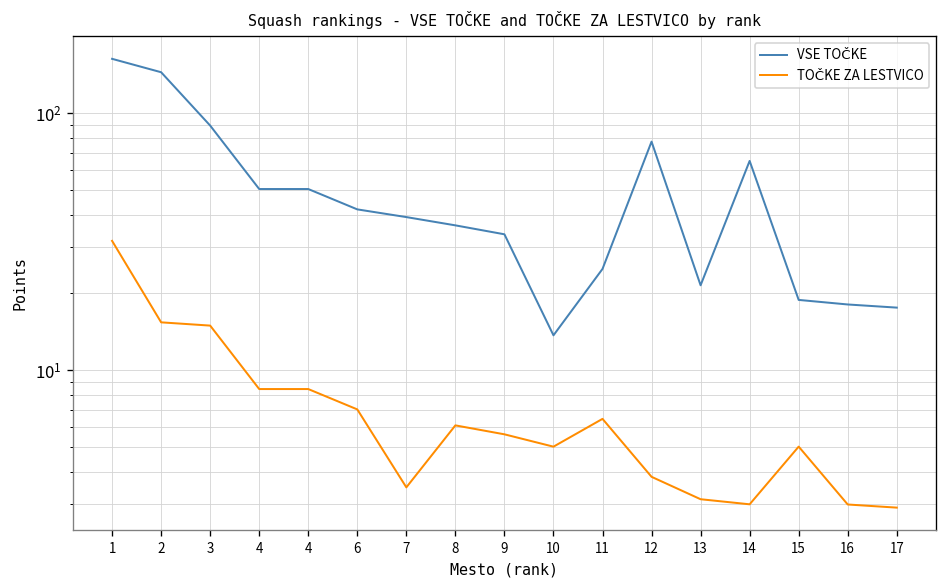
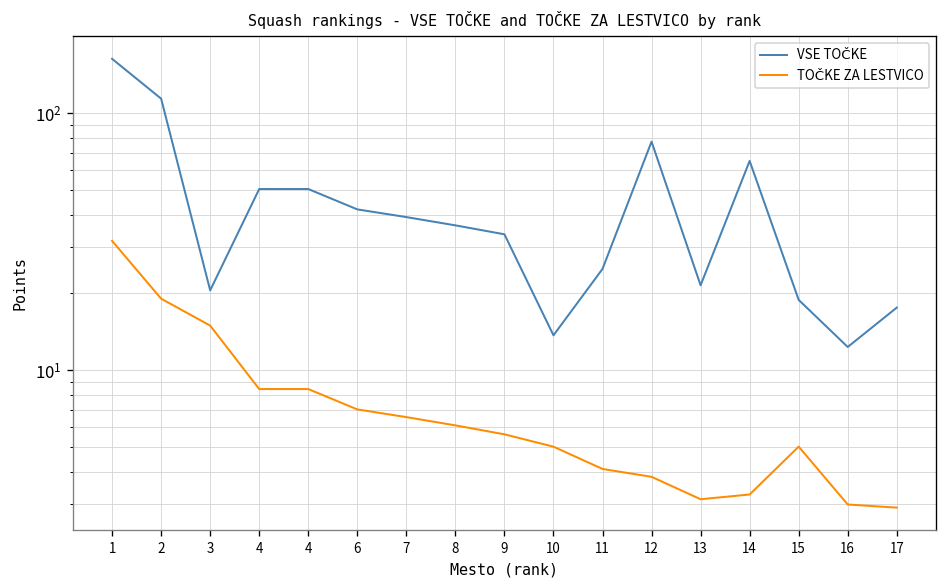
  {
    "VSE TOČKE": {
      "1": 160,
-     "2": 140,
-     "3": 89,
+     "2": 110,
+     "3": 20,
      "6": 42,
      "7": 39,
      "8": 37,
      "9": 34,
      "10": 14,
      "11": 25,
      "12": 77,
      "13": 21,
      "14": 65,
      "15": 19,
-     "16": 18,
+     "16": 12,
      "17": 18
    },
    "TOČKE ZA LESTVICO": {
      "1": 32,
-     "2": 15,
+     "2": 19,
      "3": 15,
      "6": 7.0,
-     "7": 3.5,
+     "7": 6.6,
      "8": 6.1,
      "9": 5.6,
      "10": 5.0,
-     "11": 6.5,
+     "11": 4.1,
      "12": 3.8,
      "13": 3.1,
-     "14": 3.0,
+     "14": 3.3,
      "15": 5.0,
      "16": 3.0,
      "17": 2.9
    }
  }
